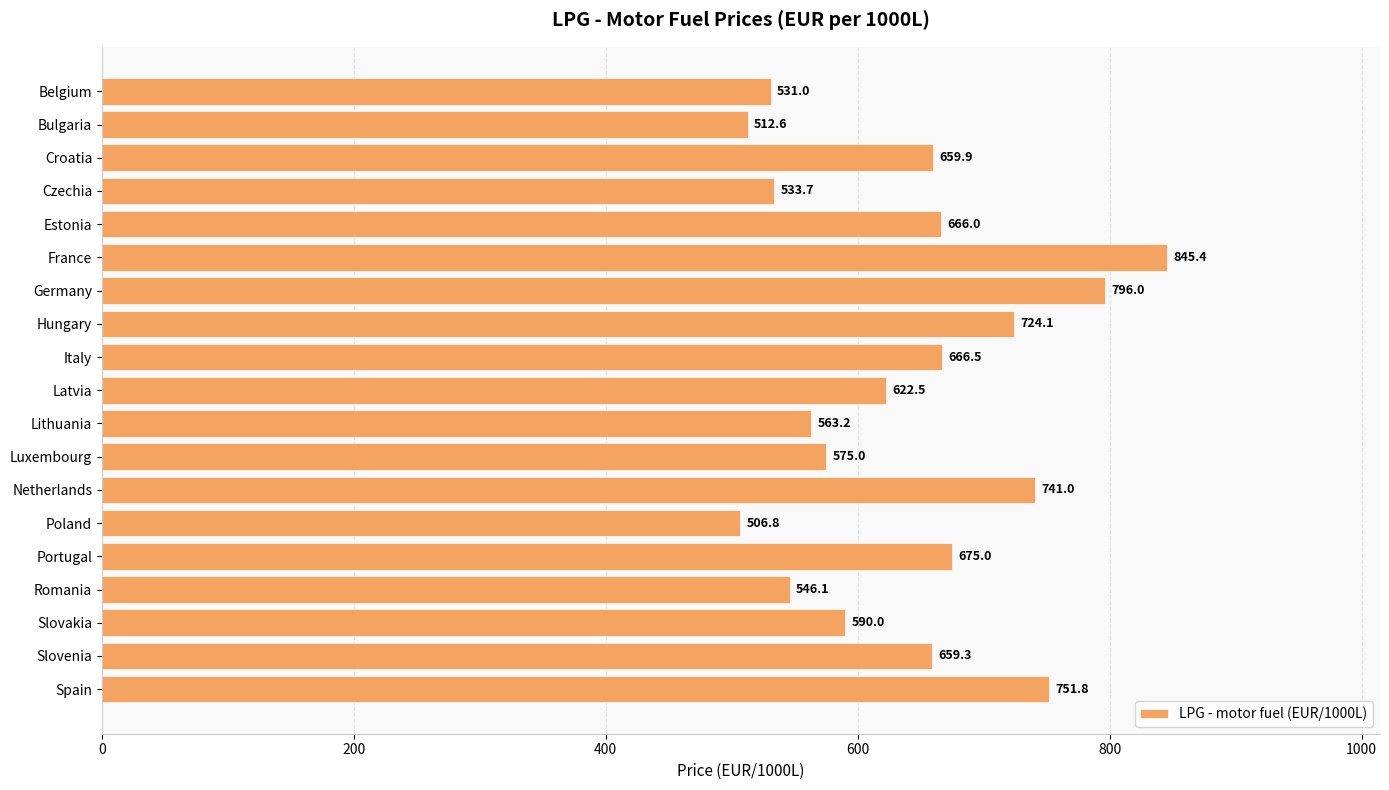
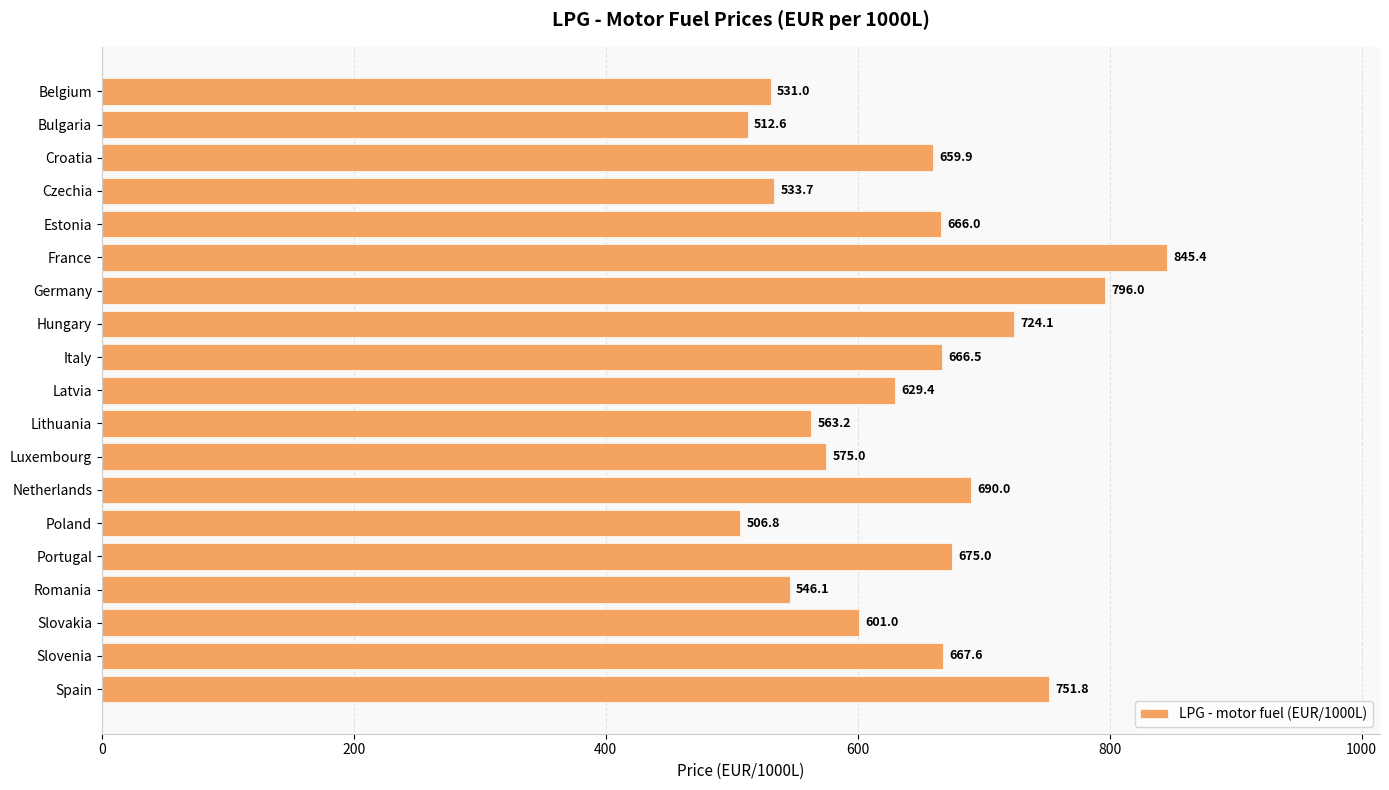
  {
    "Belgium": 531.0,
    "Bulgaria": 512.6,
    "Croatia": 659.9,
    "Czechia": 533.7,
    "Estonia": 666.0,
    "France": 845.4,
    "Germany": 796.0,
    "Hungary": 724.1,
    "Italy": 666.5,
-   "Latvia": 622.5,
+   "Latvia": 629.4,
    "Lithuania": 563.2,
    "Luxembourg": 575.0,
-   "Netherlands": 741.0,
+   "Netherlands": 690.0,
    "Poland": 506.8,
    "Portugal": 675.0,
    "Romania": 546.1,
-   "Slovakia": 590.0,
-   "Slovenia": 659.3,
+   "Slovakia": 601.0,
+   "Slovenia": 667.6,
    "Spain": 751.8
  }
